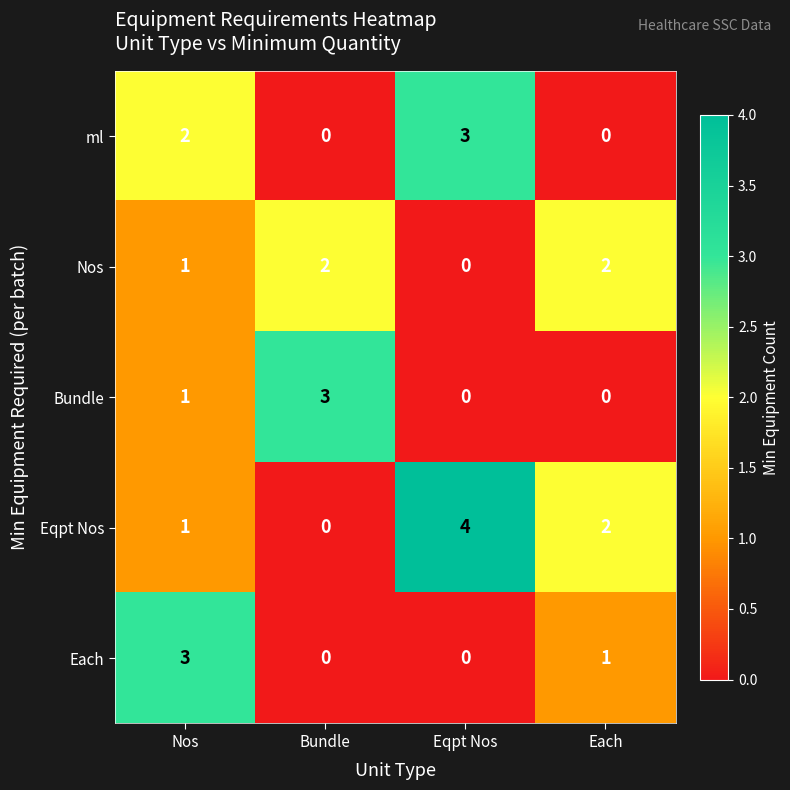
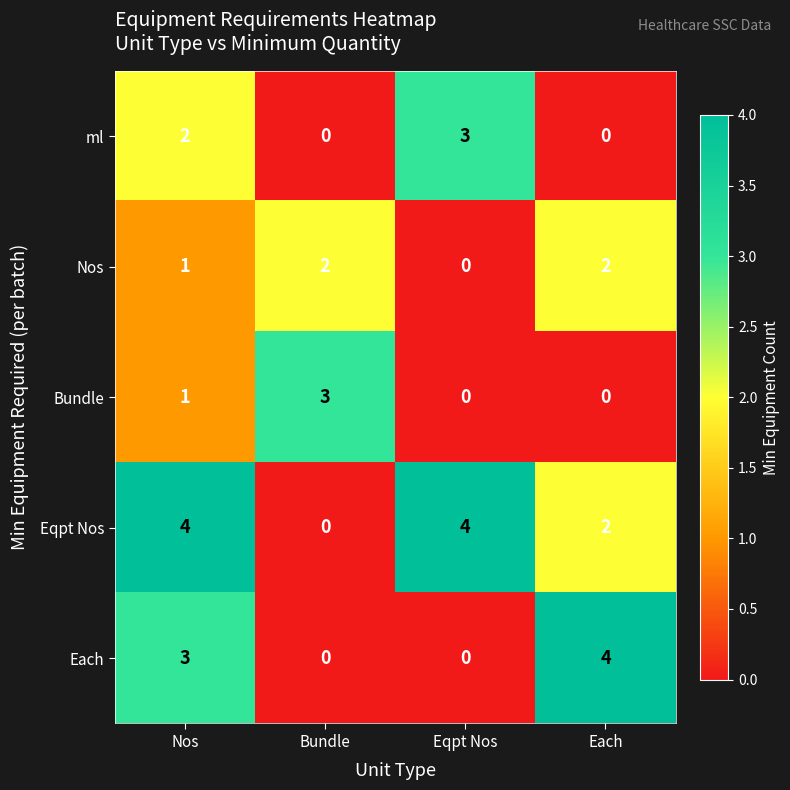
  {
    "ml": {
      "Nos": 2,
      "Bundle": 0,
      "Eqpt Nos": 3,
      "Each": 0
    },
    "Nos": {
      "Nos": 1,
      "Bundle": 2,
      "Eqpt Nos": 0,
      "Each": 2
    },
    "Bundle": {
      "Nos": 1,
      "Bundle": 3,
      "Eqpt Nos": 0,
      "Each": 0
    },
    "Eqpt Nos": {
-     "Nos": 1,
+     "Nos": 4,
      "Bundle": 0,
      "Eqpt Nos": 4,
      "Each": 2
    },
    "Each": {
      "Nos": 3,
      "Bundle": 0,
      "Eqpt Nos": 0,
-     "Each": 1
+     "Each": 4
    }
  }
